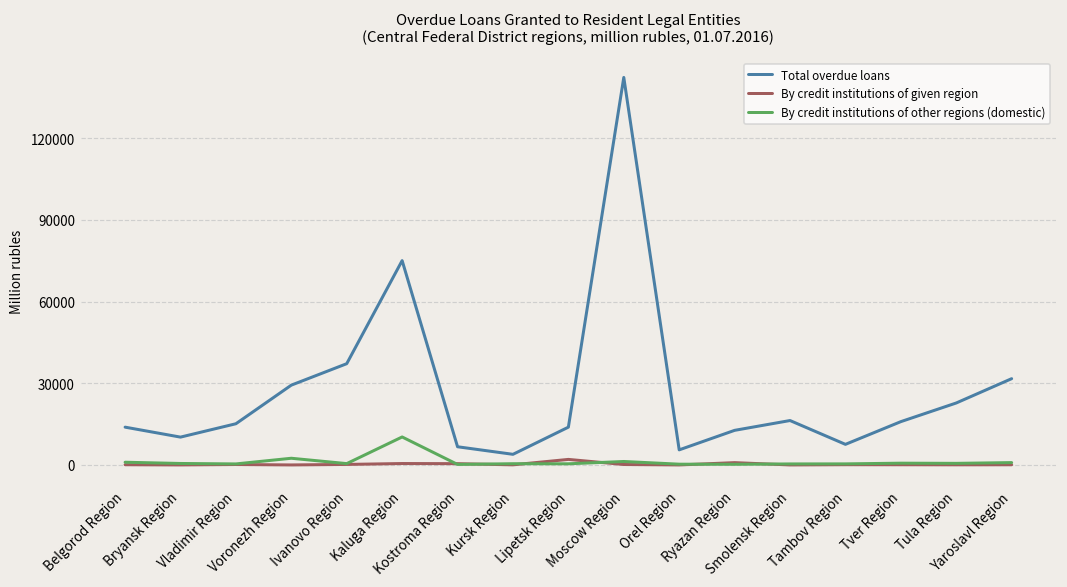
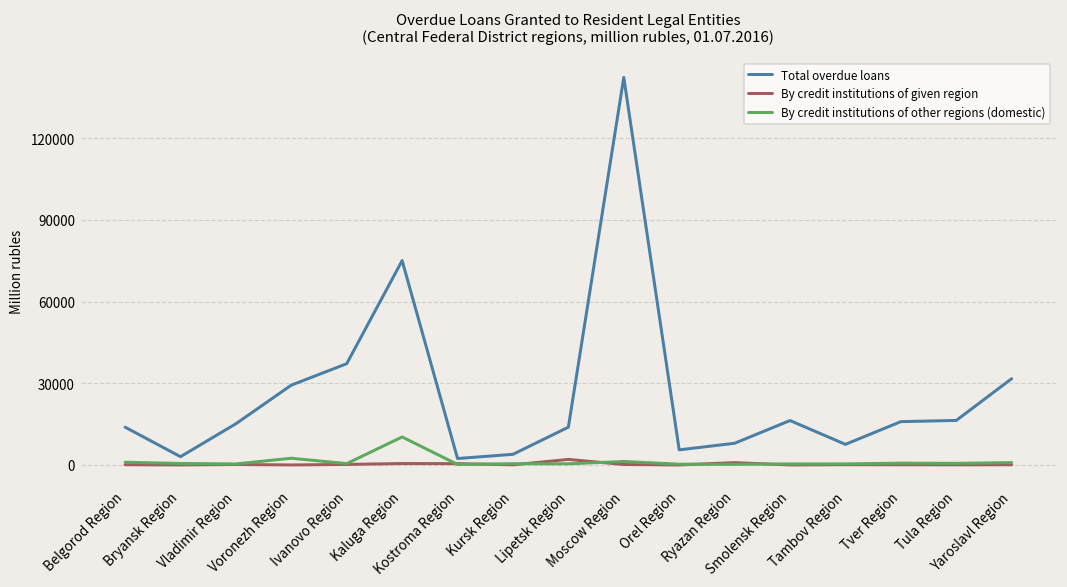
  {
    "Total overdue loans": {
      "Belgorod Region": 14000,
-     "Bryansk Region": 10000,
+     "Bryansk Region": 3000,
      "Vladimir Region": 15000,
      "Voronezh Region": 29000,
      "Ivanovo Region": 37000,
      "Kaluga Region": 75000,
-     "Kostroma Region": 7000,
+     "Kostroma Region": 2000,
      "Kursk Region": 4000,
      "Lipetsk Region": 14000,
      "Moscow Region": 142000,
      "Orel Region": 6000,
-     "Ryazan Region": 13000,
+     "Ryazan Region": 8000,
      "Smolensk Region": 16000,
      "Tambov Region": 8000,
      "Tver Region": 16000,
-     "Tula Region": 23000,
+     "Tula Region": 16000,
      "Yaroslavl Region": 32000
    },
    "By credit institutions of given region": {
      "Voronezh Region": 0,
      "Kaluga Region": 1000,
      "Lipetsk Region": 2000
    },
    "By credit institutions of other regions (domestic)": {
      "Voronezh Region": 2000,
      "Kaluga Region": 10000,
      "Lipetsk Region": 0
    }
  }
